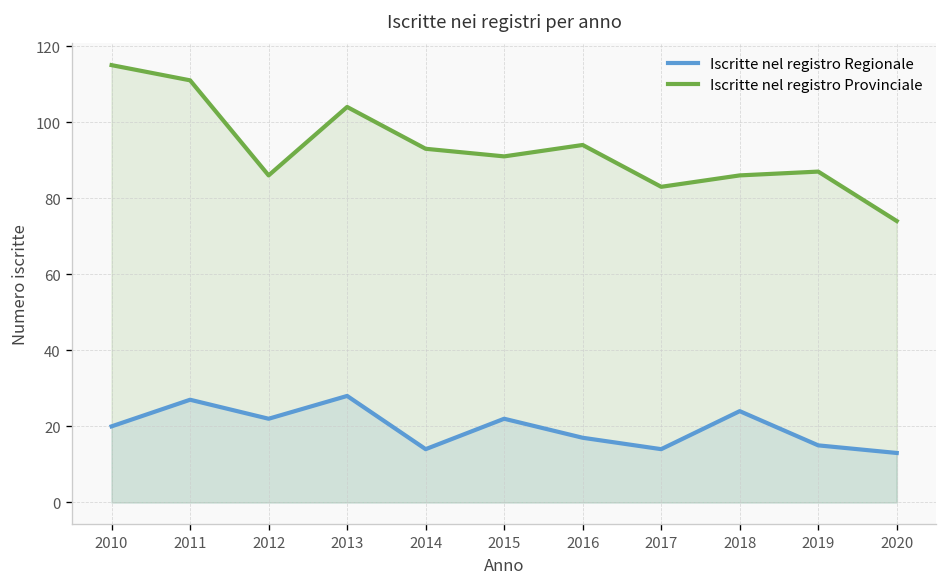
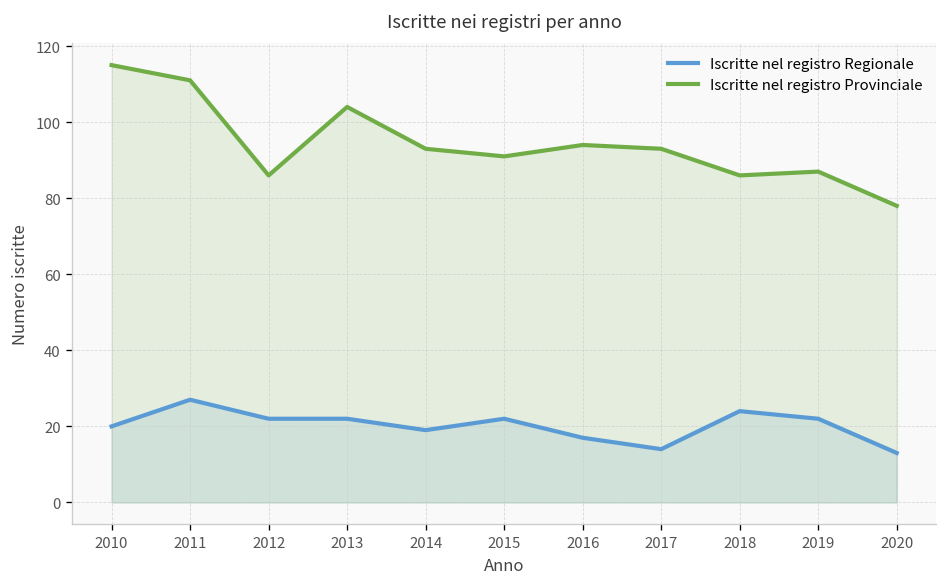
  {
    "Iscritte nel registro Regionale": {
      "2010": 20,
      "2011": 27,
      "2012": 22,
-     "2013": 28,
-     "2014": 14,
+     "2013": 22,
+     "2014": 19,
      "2015": 22,
      "2016": 17,
      "2017": 14,
      "2018": 24,
-     "2019": 15,
+     "2019": 22,
      "2020": 13
    },
    "Iscritte nel registro Provinciale": {
      "2010": 115,
      "2011": 111,
      "2012": 86,
      "2013": 104,
      "2014": 93,
      "2015": 91,
      "2016": 94,
-     "2017": 83,
+     "2017": 93,
      "2018": 86,
      "2019": 87,
-     "2020": 74
+     "2020": 78
    }
  }
